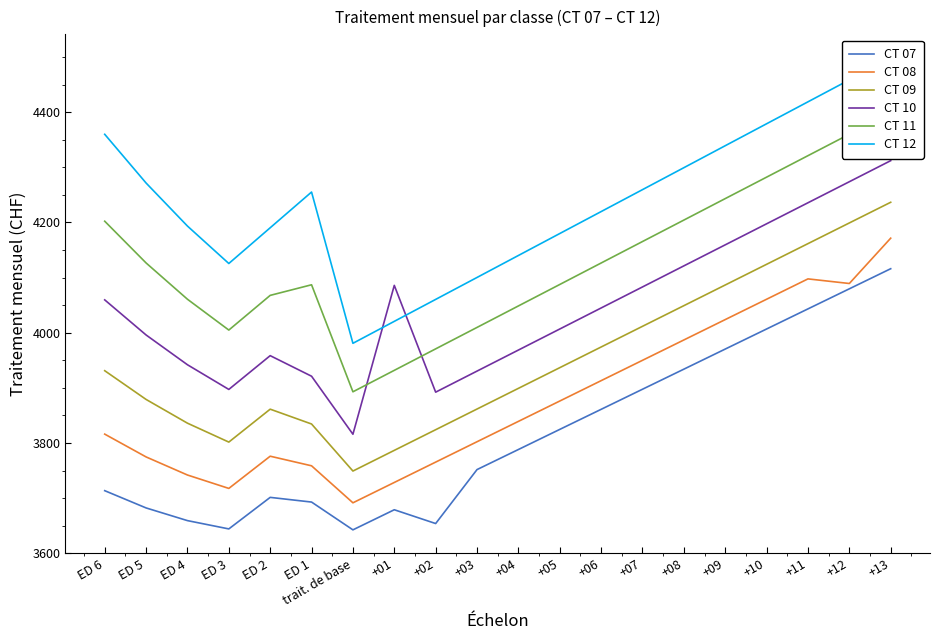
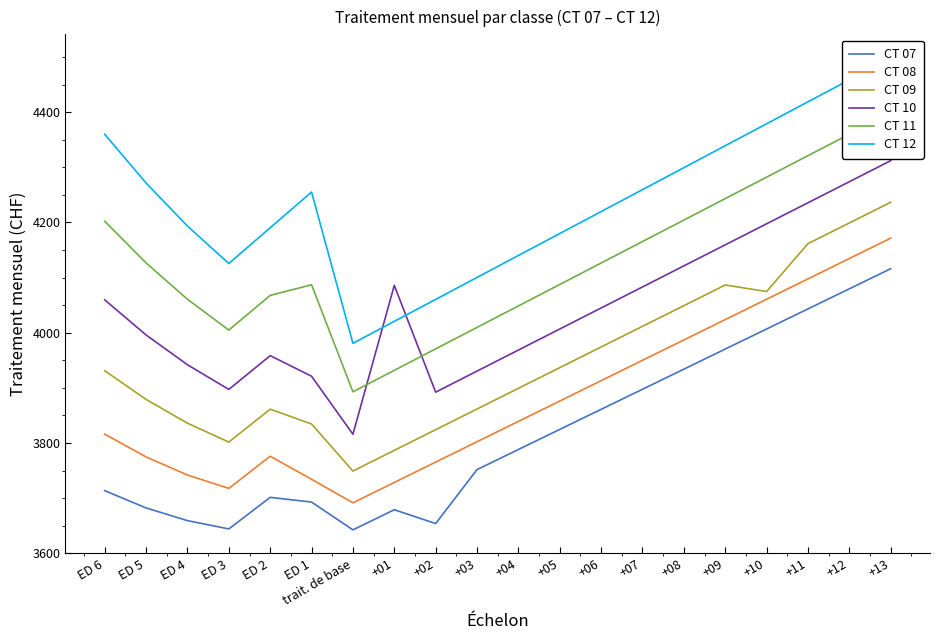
  {
    "CT 07": {
      "ED 6": 3710,
      "ED 5": 3680,
      "ED 4": 3660,
      "ED 3": 3640,
      "ED 2": 3700,
      "ED 1": 3690,
      "trait. de base": 3640,
      "+01": 3680,
      "+02": 3650,
      "+03": 3750,
      "+04": 3790,
      "+05": 3820,
      "+06": 3860,
      "+07": 3900,
      "+08": 3930,
      "+09": 3970,
      "+10": 4010,
      "+11": 4040,
      "+12": 4080,
      "+13": 4120
    },
    "CT 08": {
      "ED 6": 3820,
      "ED 5": 3770,
      "ED 4": 3740,
      "ED 3": 3720,
      "ED 2": 3780,
-     "ED 1": 3760,
+     "ED 1": 3730,
      "trait. de base": 3690,
      "+01": 3730,
      "+02": 3770,
      "+03": 3800,
      "+04": 3840,
      "+05": 3880,
      "+06": 3910,
      "+07": 3950,
      "+08": 3990,
      "+09": 4020,
      "+10": 4060,
      "+11": 4100,
-     "+12": 4090,
+     "+12": 4130,
      "+13": 4170
    },
    "CT 09": {
      "ED 6": 3930,
      "ED 5": 3880,
      "ED 4": 3840,
      "ED 3": 3800,
      "ED 2": 3860,
      "ED 1": 3830,
      "trait. de base": 3750,
      "+01": 3790,
      "+02": 3820,
      "+03": 3860,
      "+04": 3900,
      "+05": 3940,
      "+06": 3970,
      "+07": 4010,
      "+08": 4050,
      "+09": 4090,
-     "+10": 4120,
+     "+10": 4070,
      "+11": 4160,
      "+12": 4200,
      "+13": 4240
    },
    "CT 10": {
      "ED 6": 4060,
      "ED 5": 4000,
      "ED 4": 3940,
      "ED 3": 3900,
      "ED 2": 3960,
      "ED 1": 3920,
      "trait. de base": 3820,
      "+01": 4090,
      "+02": 3890,
      "+03": 3930,
      "+04": 3970,
      "+05": 4010,
      "+06": 4040,
      "+07": 4080,
      "+08": 4120,
      "+09": 4160,
      "+10": 4200,
      "+11": 4240,
      "+12": 4270,
      "+13": 4310
    },
    "CT 11": {
      "ED 6": 4200,
      "ED 5": 4130,
      "ED 4": 4060,
      "ED 3": 4000,
      "ED 2": 4070,
      "ED 1": 4090,
      "trait. de base": 3890,
      "+01": 3930,
      "+02": 3970,
      "+03": 4010,
      "+04": 4050,
      "+05": 4090,
      "+06": 4130,
      "+07": 4170,
      "+08": 4200,
      "+09": 4240,
      "+10": 4280,
      "+11": 4320
    },
    "CT 12": {
      "ED 6": 4360,
      "ED 5": 4270,
      "ED 4": 4190,
      "ED 3": 4130,
      "ED 2": 4190,
      "ED 1": 4260,
      "trait. de base": 3980,
      "+01": 4020,
      "+02": 4060,
      "+03": 4100,
      "+04": 4140,
      "+05": 4180,
      "+06": 4220,
      "+07": 4260,
      "+08": 4300,
      "+09": 4340,
      "+10": 4380,
      "+11": 4420
    }
  }
